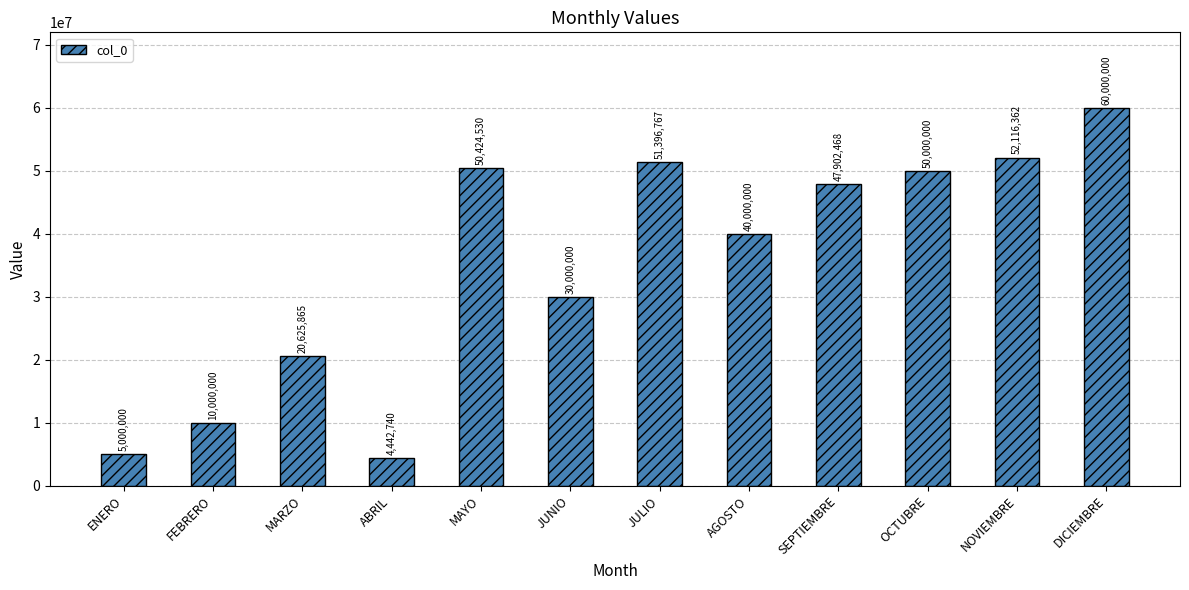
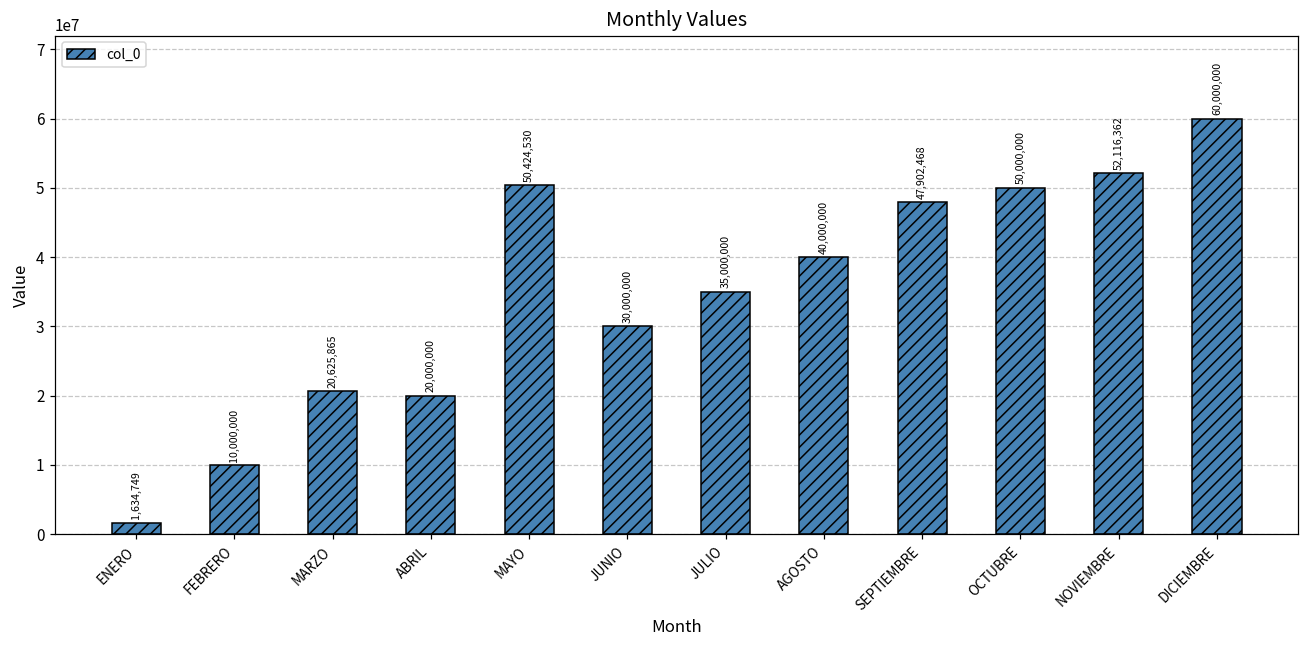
  {
-   "ENERO": "5,000,000",
+   "ENERO": "1,634,749",
    "FEBRERO": "10,000,000",
    "MARZO": "20,625,865",
-   "ABRIL": "4,442,740",
+   "ABRIL": "20,000,000",
    "MAYO": "50,424,530",
    "JUNIO": "30,000,000",
-   "JULIO": "51,396,767",
+   "JULIO": "35,000,000",
    "AGOSTO": "40,000,000",
    "SEPTIEMBRE": "47,902,468",
    "OCTUBRE": "50,000,000",
    "NOVIEMBRE": "52,116,362",
    "DICIEMBRE": "60,000,000"
  }
